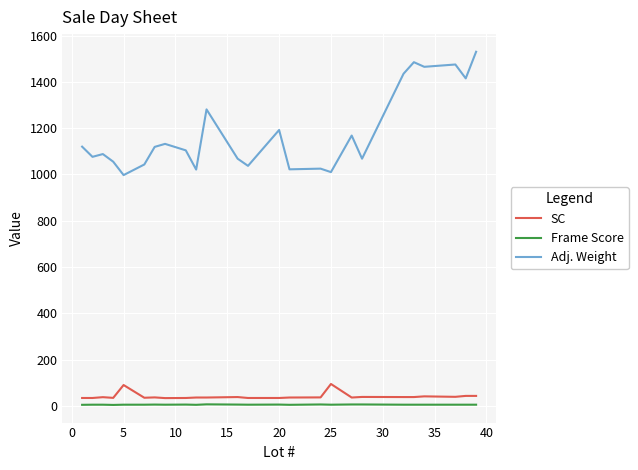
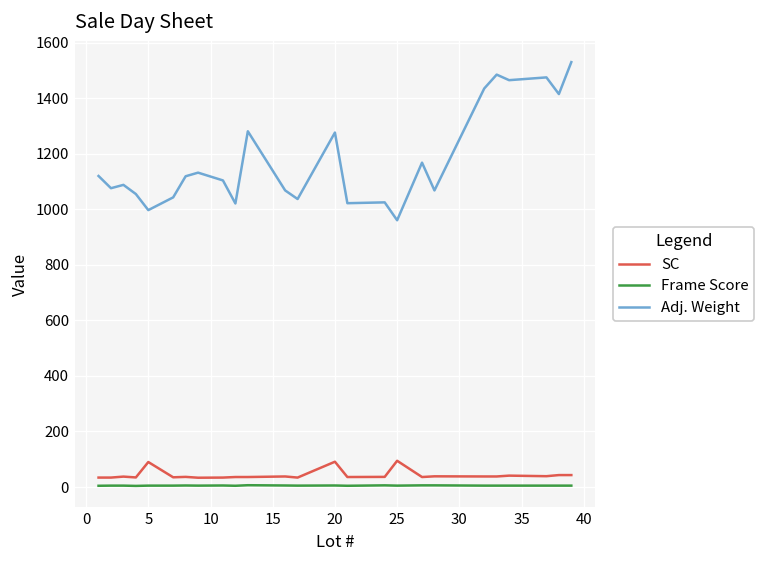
  {
    "SC": {
      "5": 90,
-     "20": 30,
+     "20": 90,
      "25": 90
    },
    "Frame Score": {
      "5": 10,
      "20": 10,
      "25": 10
    },
    "Adj. Weight": {
      "5": 1000,
-     "20": 1190,
-     "25": 1010
+     "20": 1280,
+     "25": 960
    }
  }
